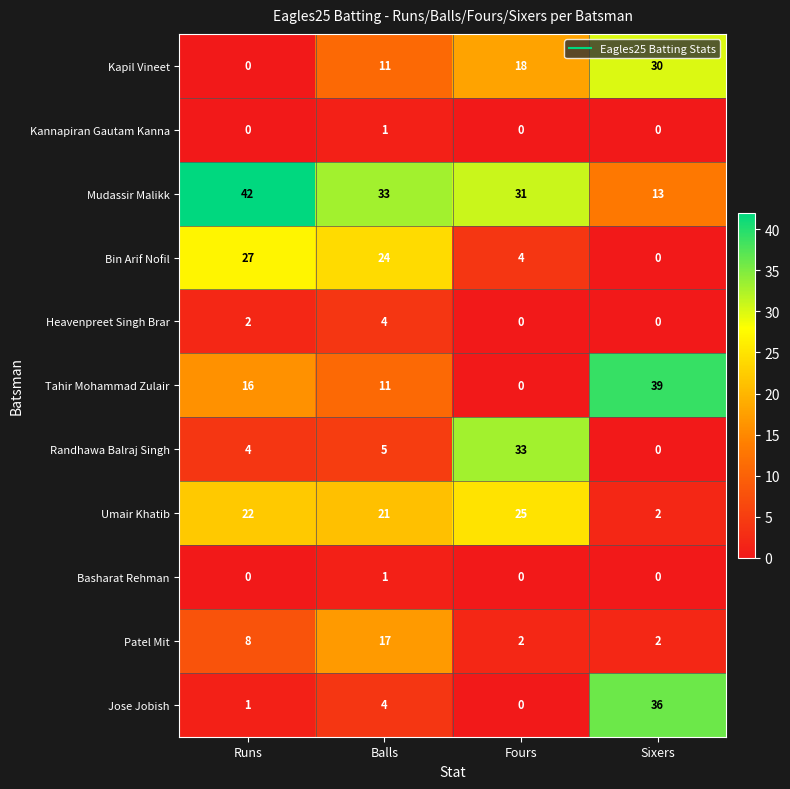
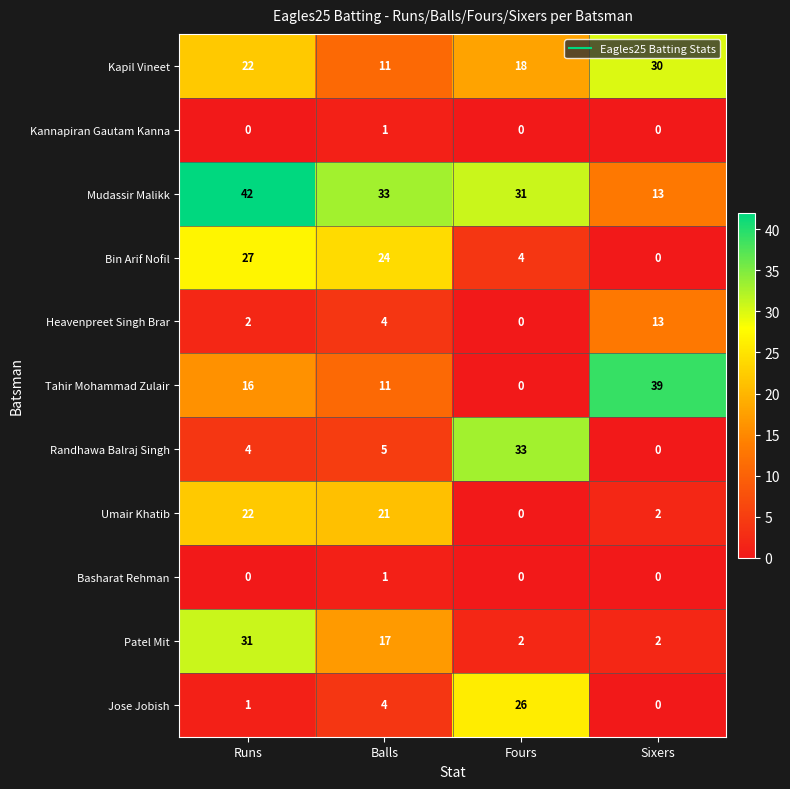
  {
    "Kapil Vineet": {
-     "Runs": 0,
+     "Runs": 22,
      "Balls": 11,
      "Fours": 18,
      "Sixers": 30
    },
    "Kannapiran Gautam Kanna": {
      "Runs": 0,
      "Balls": 1,
      "Fours": 0,
      "Sixers": 0
    },
    "Mudassir Malikk": {
      "Runs": 42,
      "Balls": 33,
      "Fours": 31,
      "Sixers": 13
    },
    "Bin Arif Nofil": {
      "Runs": 27,
      "Balls": 24,
      "Fours": 4,
      "Sixers": 0
    },
    "Heavenpreet Singh Brar": {
      "Runs": 2,
      "Balls": 4,
      "Fours": 0,
-     "Sixers": 0
+     "Sixers": 13
    },
    "Tahir Mohammad Zulair": {
      "Runs": 16,
      "Balls": 11,
      "Fours": 0,
      "Sixers": 39
    },
    "Randhawa Balraj Singh": {
      "Runs": 4,
      "Balls": 5,
      "Fours": 33,
      "Sixers": 0
    },
    "Umair Khatib": {
      "Runs": 22,
      "Balls": 21,
-     "Fours": 25,
+     "Fours": 0,
      "Sixers": 2
    },
    "Basharat Rehman": {
      "Runs": 0,
      "Balls": 1,
      "Fours": 0,
      "Sixers": 0
    },
    "Patel Mit": {
-     "Runs": 8,
+     "Runs": 31,
      "Balls": 17,
      "Fours": 2,
      "Sixers": 2
    },
    "Jose Jobish": {
      "Runs": 1,
      "Balls": 4,
-     "Fours": 0,
-     "Sixers": 36
+     "Fours": 26,
+     "Sixers": 0
    }
  }
